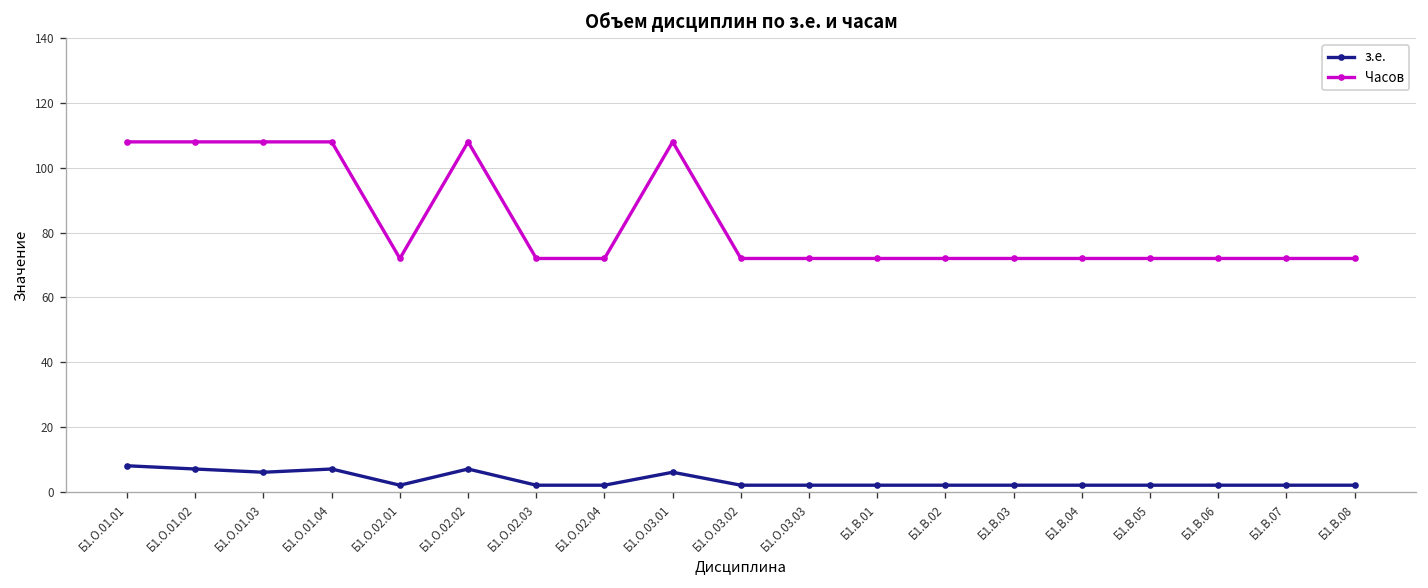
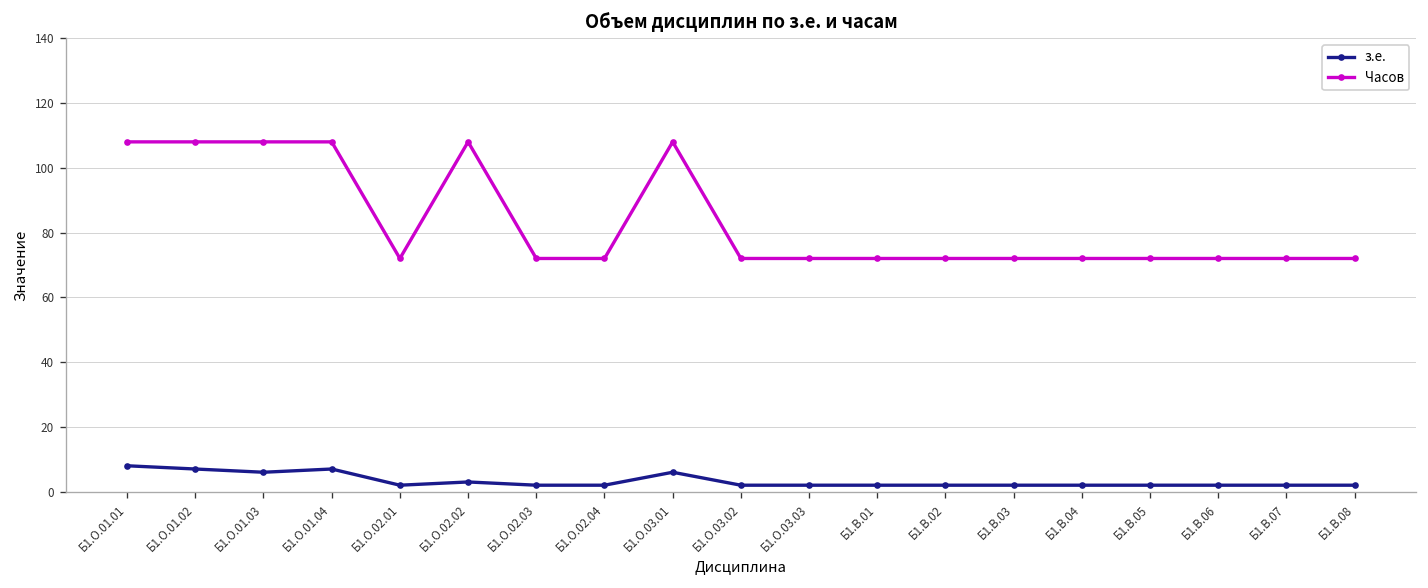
  {
    "з.е.": {
      "Б1.О.01.01": 8,
      "Б1.О.01.02": 7,
      "Б1.О.01.03": 6,
      "Б1.О.01.04": 7,
      "Б1.О.02.01": 2,
-     "Б1.О.02.02": 7,
+     "Б1.О.02.02": 3,
      "Б1.О.02.03": 2,
      "Б1.О.02.04": 2,
      "Б1.О.03.01": 6,
      "Б1.О.03.02": 2,
      "Б1.О.03.03": 2,
      "Б1.В.01": 2,
      "Б1.В.02": 2,
      "Б1.В.03": 2,
      "Б1.В.04": 2,
      "Б1.В.05": 2,
      "Б1.В.06": 2,
      "Б1.В.07": 2,
      "Б1.В.08": 2
    },
    "Часов": {
      "Б1.О.01.01": 108,
      "Б1.О.01.02": 108,
      "Б1.О.01.03": 108,
      "Б1.О.01.04": 108,
      "Б1.О.02.01": 72,
      "Б1.О.02.02": 108,
      "Б1.О.02.03": 72,
      "Б1.О.02.04": 72,
      "Б1.О.03.01": 108,
      "Б1.О.03.02": 72,
      "Б1.О.03.03": 72,
      "Б1.В.01": 72,
      "Б1.В.02": 72,
      "Б1.В.03": 72,
      "Б1.В.04": 72,
      "Б1.В.05": 72,
      "Б1.В.06": 72,
      "Б1.В.07": 72,
      "Б1.В.08": 72
    }
  }
